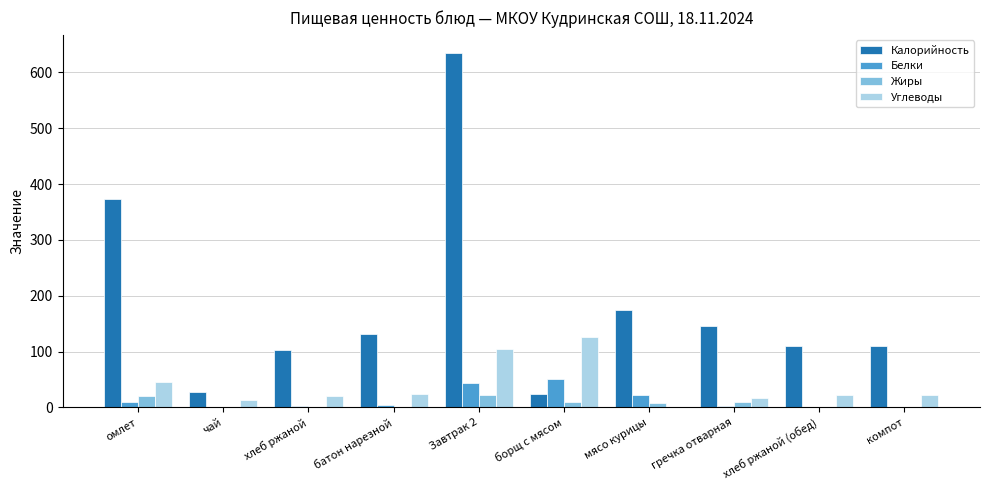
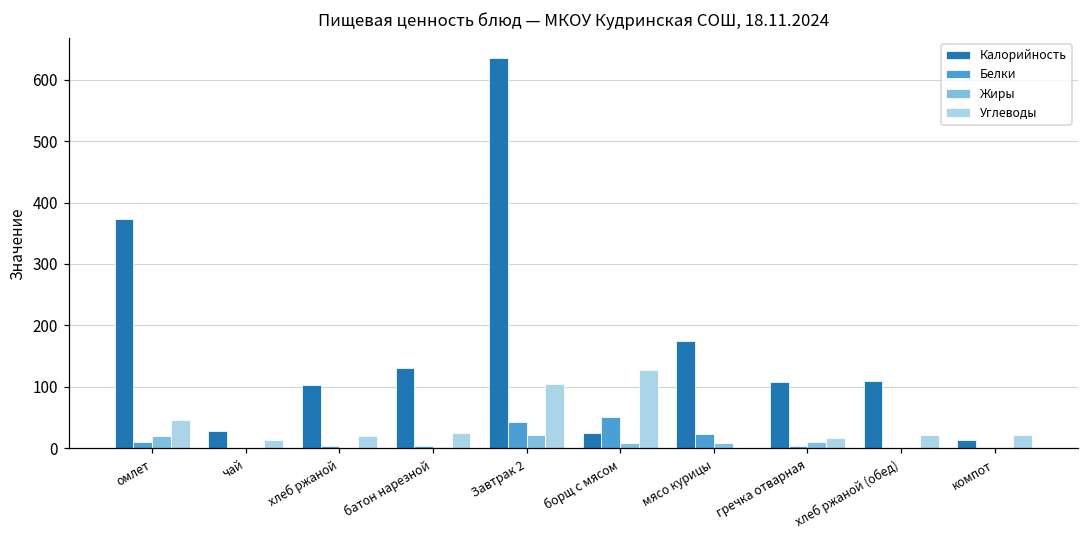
  {
    "Калорийность": {
      "омлет": 370,
      "чай": 30,
      "хлеб ржаной": 100,
      "батон нарезной": 130,
      "Завтрак 2": 640,
      "борщ с мясом": 20,
      "мясо курицы": 170,
-     "гречка отварная": 150,
+     "гречка отварная": 110,
      "хлеб ржаной (обед)": 110,
-     "компот": 110
+     "компот": 10
    },
    "Белки": {
      "омлет": 10,
      "Завтрак 2": 40,
      "борщ с мясом": 50,
      "мясо курицы": 20
    }
  }
